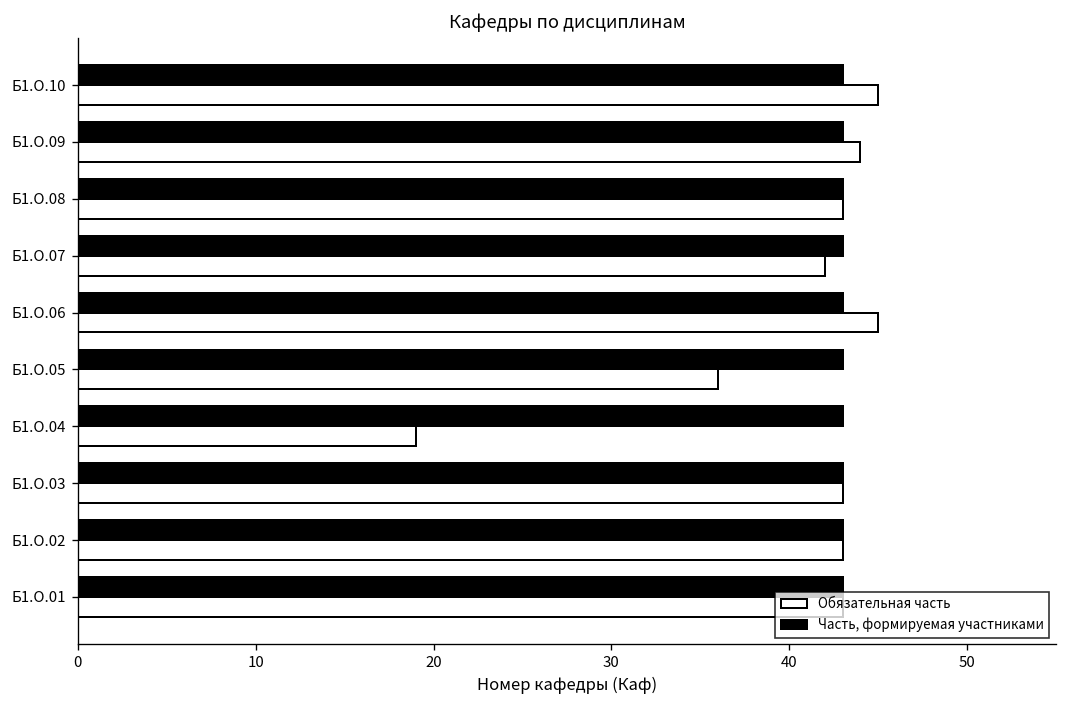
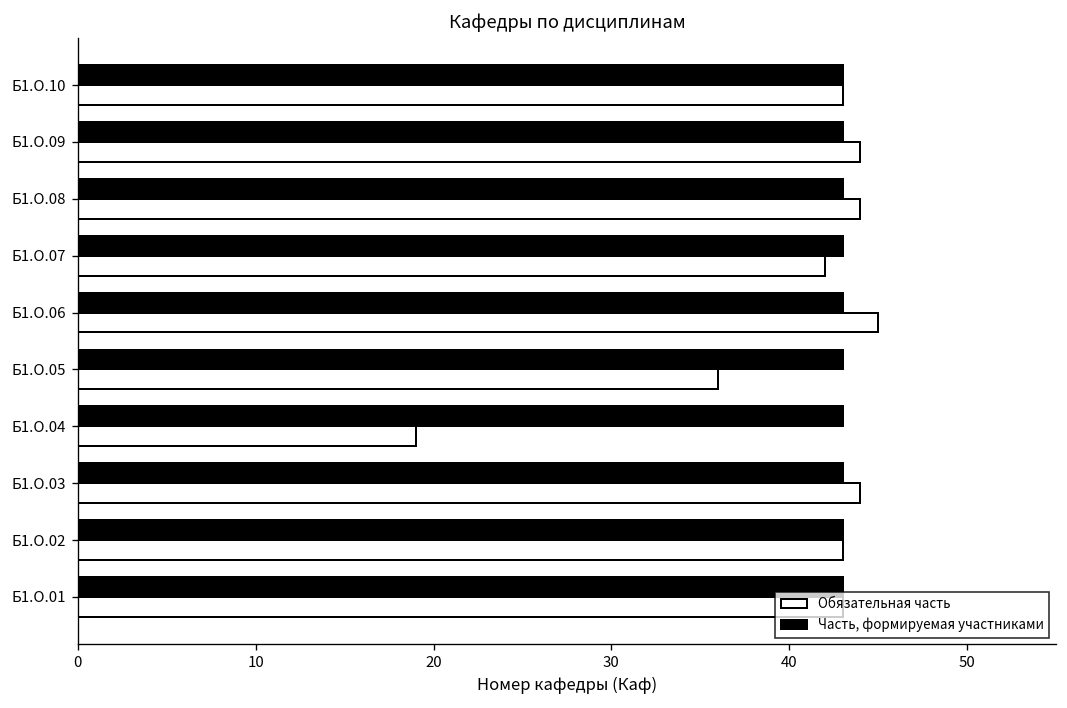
  {
    "Обязательная часть": {
-     "Б1.О.10": 45,
+     "Б1.О.10": 43,
      "Б1.О.09": 44,
-     "Б1.О.08": 43,
+     "Б1.О.08": 44,
      "Б1.О.07": 42,
      "Б1.О.06": 45,
      "Б1.О.05": 36,
      "Б1.О.04": 19,
-     "Б1.О.03": 43,
+     "Б1.О.03": 44,
      "Б1.О.02": 43
    },
    "Часть, формируемая участниками": {
      "Б1.О.10": 43,
      "Б1.О.09": 43,
      "Б1.О.08": 43,
      "Б1.О.07": 43,
      "Б1.О.06": 43,
      "Б1.О.05": 43,
      "Б1.О.04": 43,
      "Б1.О.03": 43,
      "Б1.О.02": 43,
      "Б1.О.01": 43
    }
  }
